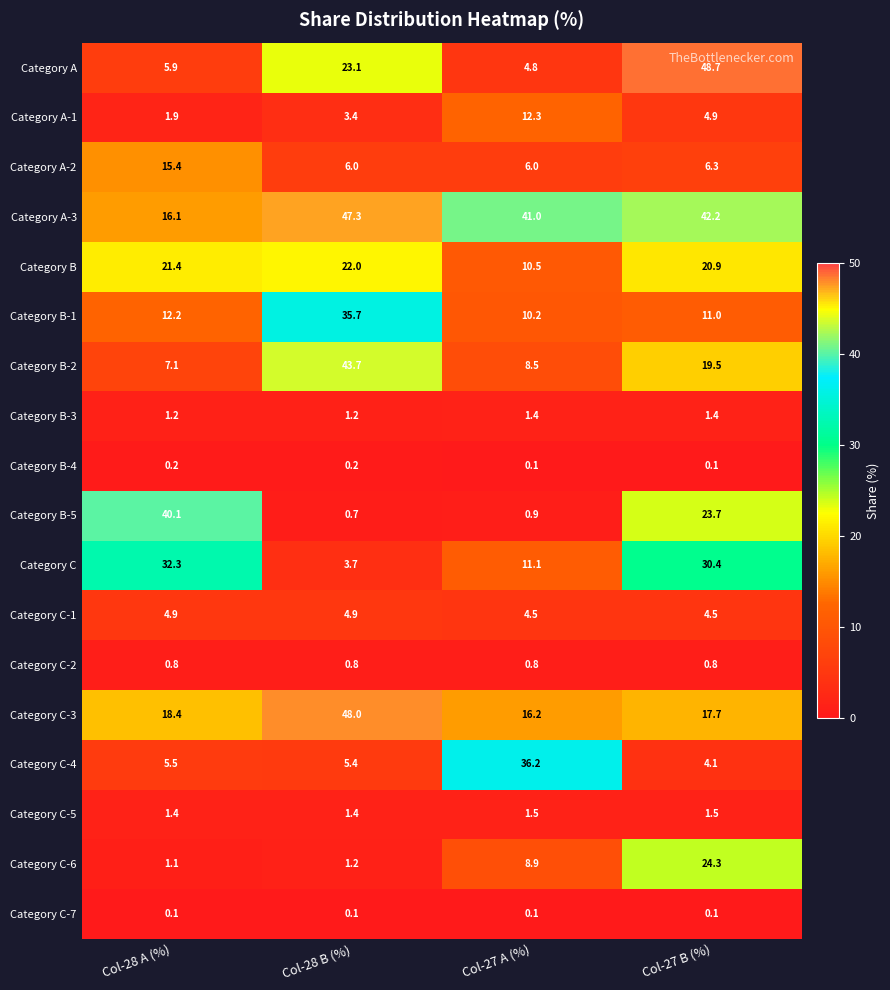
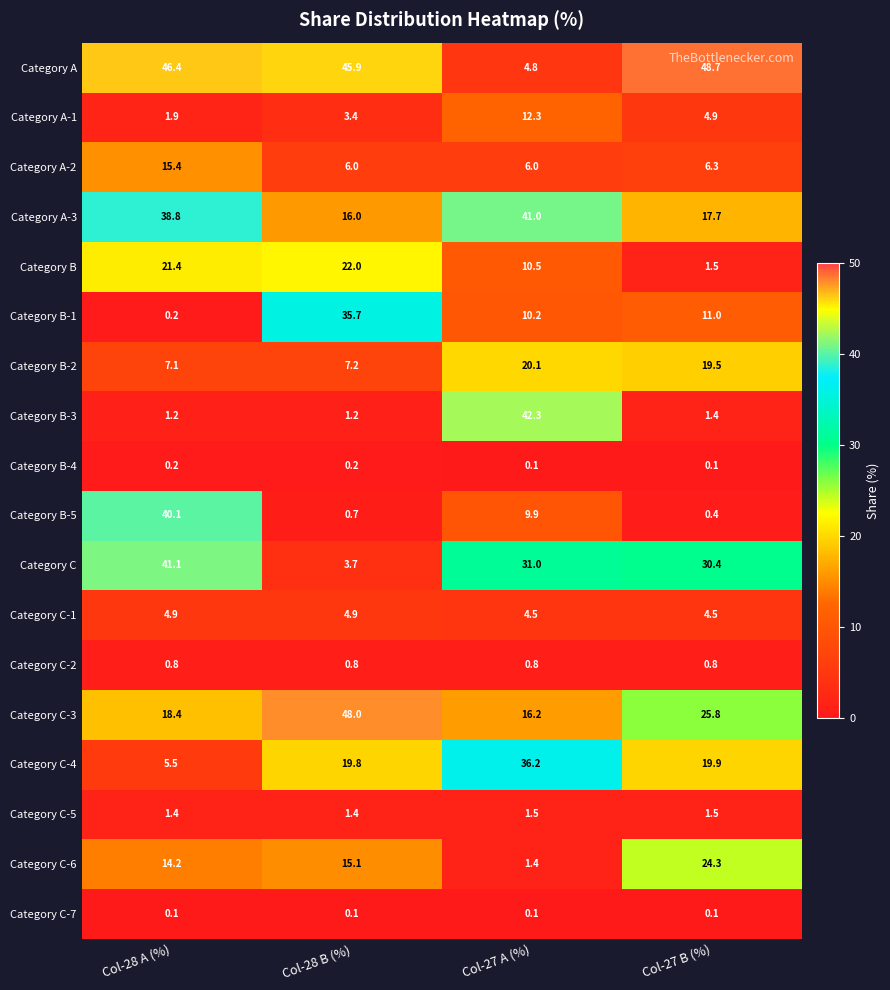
  {
    "Category A": {
-     "Col-28 A (%)": 5.9,
-     "Col-28 B (%)": 23.1,
+     "Col-28 A (%)": 46.4,
+     "Col-28 B (%)": 45.9,
      "Col-27 A (%)": 4.8
    },
    "Category A-1": {
      "Col-28 A (%)": 1.9,
      "Col-28 B (%)": 3.4,
      "Col-27 A (%)": 12.3,
      "Col-27 B (%)": 4.9
    },
    "Category A-2": {
      "Col-28 A (%)": 15.4,
      "Col-28 B (%)": 6.0,
      "Col-27 A (%)": 6.0,
      "Col-27 B (%)": 6.3
    },
    "Category A-3": {
-     "Col-28 A (%)": 16.1,
-     "Col-28 B (%)": 47.3,
+     "Col-28 A (%)": 38.8,
+     "Col-28 B (%)": 16.0,
      "Col-27 A (%)": 41.0,
-     "Col-27 B (%)": 42.2
+     "Col-27 B (%)": 17.7
    },
    "Category B": {
      "Col-28 A (%)": 21.4,
      "Col-28 B (%)": 22.0,
      "Col-27 A (%)": 10.5,
-     "Col-27 B (%)": 20.9
+     "Col-27 B (%)": 1.5
    },
    "Category B-1": {
-     "Col-28 A (%)": 12.2,
+     "Col-28 A (%)": 0.2,
      "Col-28 B (%)": 35.7,
      "Col-27 A (%)": 10.2,
      "Col-27 B (%)": 11.0
    },
    "Category B-2": {
      "Col-28 A (%)": 7.1,
-     "Col-28 B (%)": 43.7,
-     "Col-27 A (%)": 8.5,
+     "Col-28 B (%)": 7.2,
+     "Col-27 A (%)": 20.1,
      "Col-27 B (%)": 19.5
    },
    "Category B-3": {
      "Col-28 A (%)": 1.2,
      "Col-28 B (%)": 1.2,
-     "Col-27 A (%)": 1.4,
+     "Col-27 A (%)": 42.3,
      "Col-27 B (%)": 1.4
    },
    "Category B-4": {
      "Col-28 A (%)": 0.2,
      "Col-28 B (%)": 0.2,
      "Col-27 A (%)": 0.1,
      "Col-27 B (%)": 0.1
    },
    "Category B-5": {
      "Col-28 A (%)": 40.1,
      "Col-28 B (%)": 0.7,
-     "Col-27 A (%)": 0.9,
-     "Col-27 B (%)": 23.7
+     "Col-27 A (%)": 9.9,
+     "Col-27 B (%)": 0.4
    },
    "Category C": {
-     "Col-28 A (%)": 32.3,
+     "Col-28 A (%)": 41.1,
      "Col-28 B (%)": 3.7,
-     "Col-27 A (%)": 11.1,
+     "Col-27 A (%)": 31.0,
      "Col-27 B (%)": 30.4
    },
    "Category C-1": {
      "Col-28 A (%)": 4.9,
      "Col-28 B (%)": 4.9,
      "Col-27 A (%)": 4.5,
      "Col-27 B (%)": 4.5
    },
    "Category C-2": {
      "Col-28 A (%)": 0.8,
      "Col-28 B (%)": 0.8,
      "Col-27 A (%)": 0.8,
      "Col-27 B (%)": 0.8
    },
    "Category C-3": {
      "Col-28 A (%)": 18.4,
      "Col-28 B (%)": 48.0,
      "Col-27 A (%)": 16.2,
-     "Col-27 B (%)": 17.7
+     "Col-27 B (%)": 25.8
    },
    "Category C-4": {
      "Col-28 A (%)": 5.5,
-     "Col-28 B (%)": 5.4,
+     "Col-28 B (%)": 19.8,
      "Col-27 A (%)": 36.2,
-     "Col-27 B (%)": 4.1
+     "Col-27 B (%)": 19.9
    },
    "Category C-5": {
      "Col-28 A (%)": 1.4,
      "Col-28 B (%)": 1.4,
      "Col-27 A (%)": 1.5,
      "Col-27 B (%)": 1.5
    },
    "Category C-6": {
-     "Col-28 A (%)": 1.1,
-     "Col-28 B (%)": 1.2,
-     "Col-27 A (%)": 8.9,
+     "Col-28 A (%)": 14.2,
+     "Col-28 B (%)": 15.1,
+     "Col-27 A (%)": 1.4,
      "Col-27 B (%)": 24.3
    },
    "Category C-7": {
      "Col-28 A (%)": 0.1,
      "Col-28 B (%)": 0.1,
      "Col-27 A (%)": 0.1,
      "Col-27 B (%)": 0.1
    }
  }
